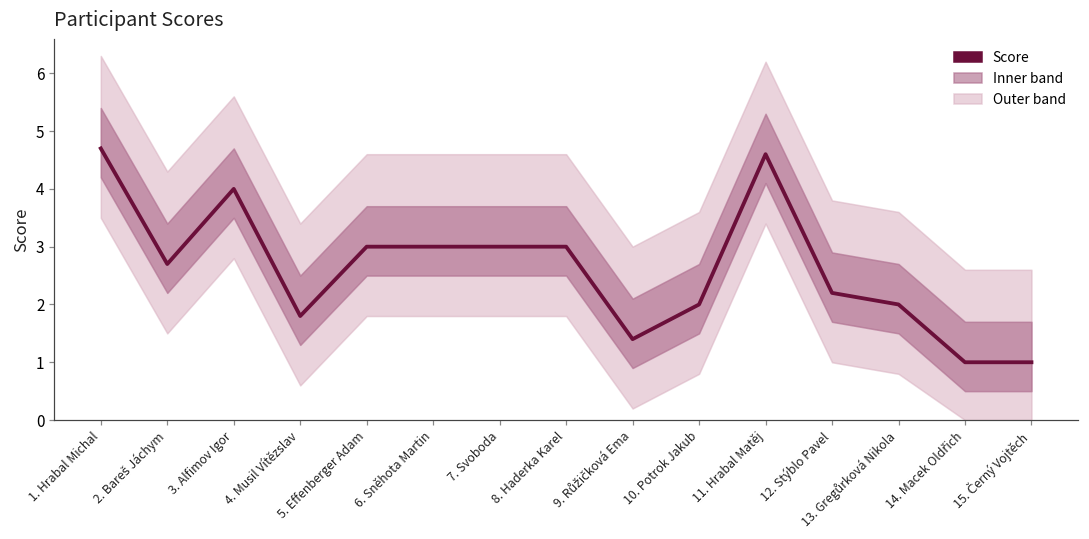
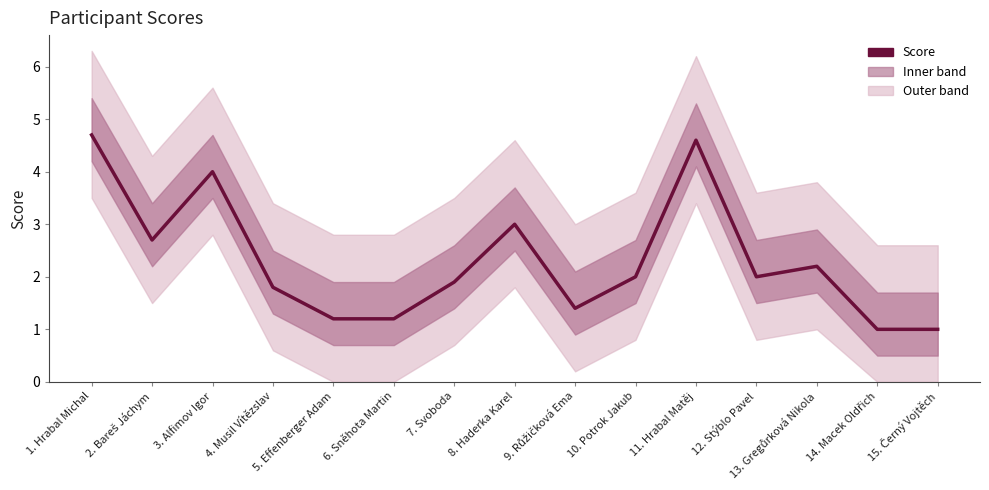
  {
    "Score": {
      "1. Hrabal Michal": 4.7,
      "2. Bareš Jáchym": 2.7,
      "3. Alfimov Igor": 4.0,
      "4. Musil Vítězslav": 1.8,
-     "5. Effenberger Adam": 3.0,
-     "6. Sněhota Martin": 3.0,
-     "7. Svoboda": 3.0,
+     "5. Effenberger Adam": 1.2,
+     "6. Sněhota Martin": 1.2,
+     "7. Svoboda": 1.9,
      "8. Haderka Karel": 3.0,
      "9. Růžičková Ema": 1.4,
      "10. Potrok Jakub": 2.0,
      "11. Hrabal Matěj": 4.6,
-     "12. Stýblo Pavel": 2.2,
-     "13. Gregůrková Nikola": 2.0,
+     "12. Stýblo Pavel": 2.0,
+     "13. Gregůrková Nikola": 2.2,
      "14. Macek Oldřich": 1.0,
      "15. Černý Vojtěch": 1.0
    }
  }
